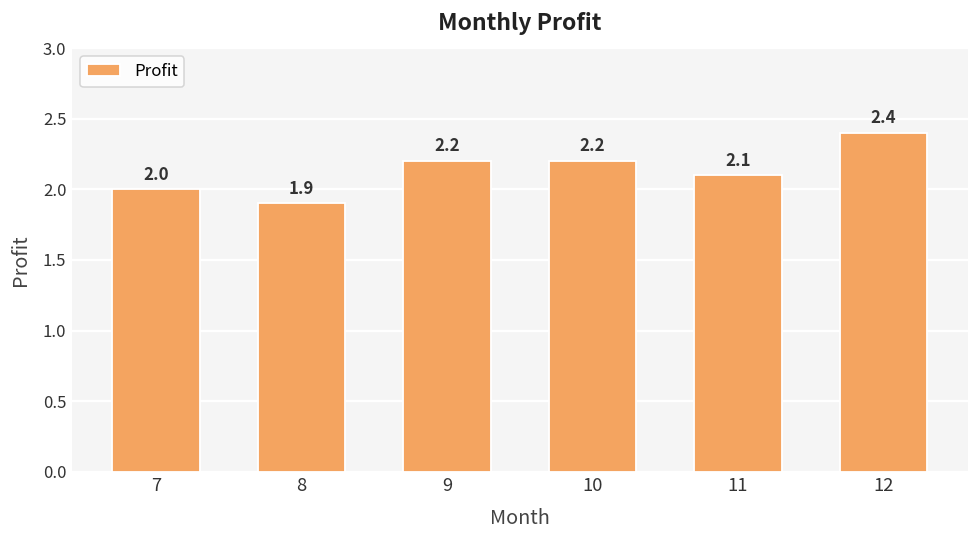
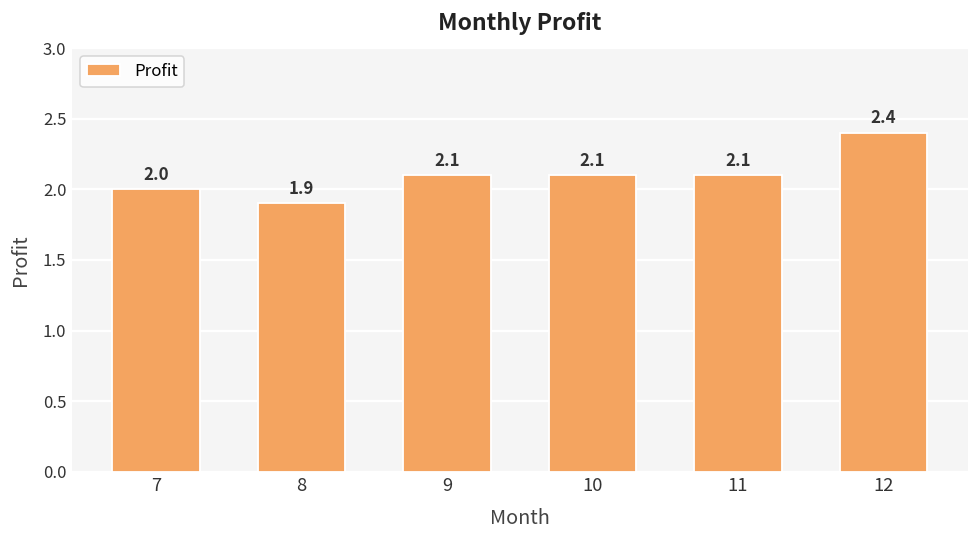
  {
    "7": 2.0,
    "8": 1.9,
-   "9": 2.2,
-   "10": 2.2,
+   "9": 2.1,
+   "10": 2.1,
    "11": 2.1,
    "12": 2.4
  }
